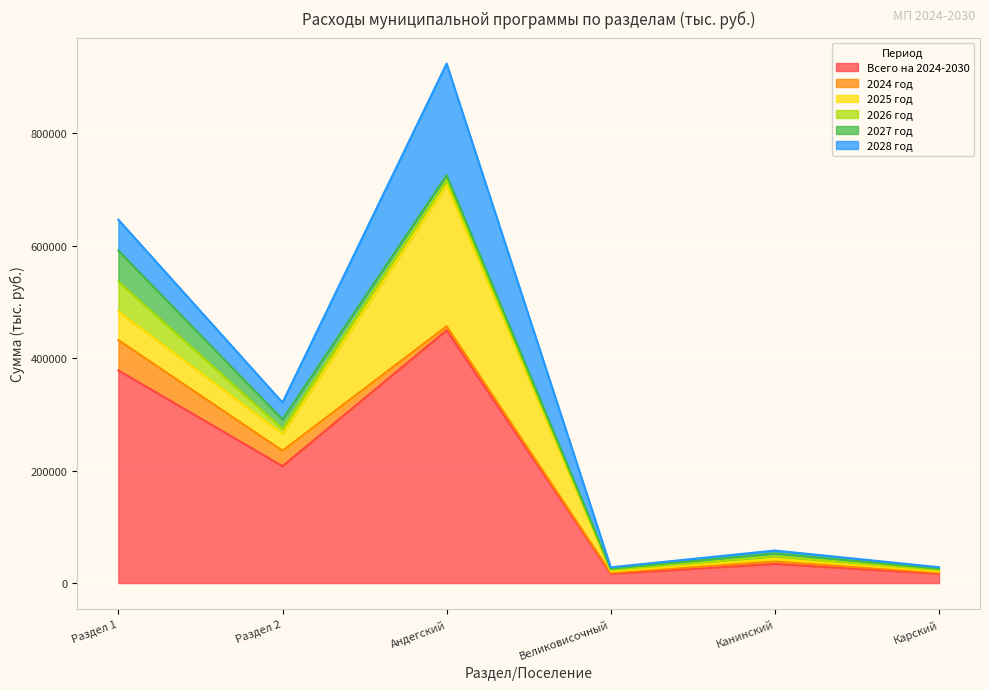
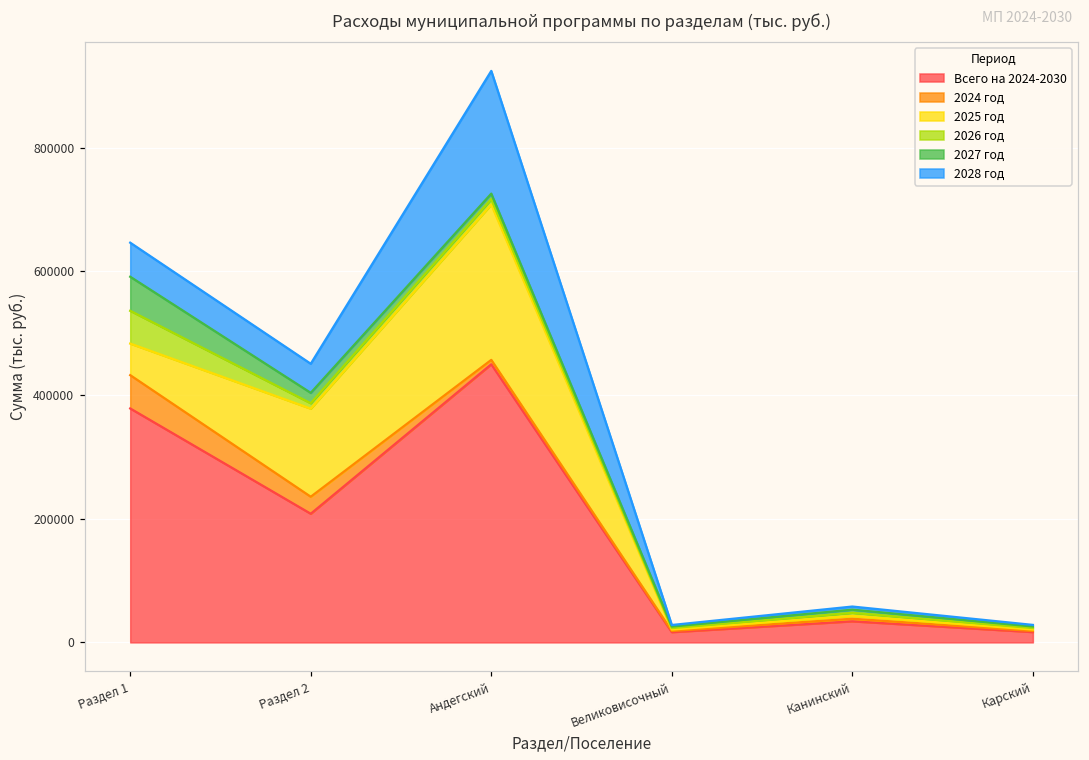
  {
    "Всего на 2024-2030": {
      "Раздел 1": 380000,
      "Раздел 2": 210000,
      "Андегский": 450000
    },
    "2024 год": {
      "Раздел 1": 50000,
      "Раздел 2": 30000,
      "Андегский": 10000
    },
    "2025 год": {
      "Раздел 1": 50000,
-     "Раздел 2": 30000,
+     "Раздел 2": 140000,
      "Андегский": 250000,
      "Канинский": 0
    },
    "2026 год": {
      "Раздел 1": 50000,
      "Раздел 2": 10000,
      "Андегский": 10000,
      "Канинский": 0
    },
    "2027 год": {
      "Раздел 1": 60000,
      "Раздел 2": 20000,
      "Андегский": 10000,
      "Канинский": 10000
    },
    "2028 год": {
      "Раздел 1": 60000,
-     "Раздел 2": 30000,
+     "Раздел 2": 50000,
      "Андегский": 200000,
      "Канинский": 10000
    }
  }
